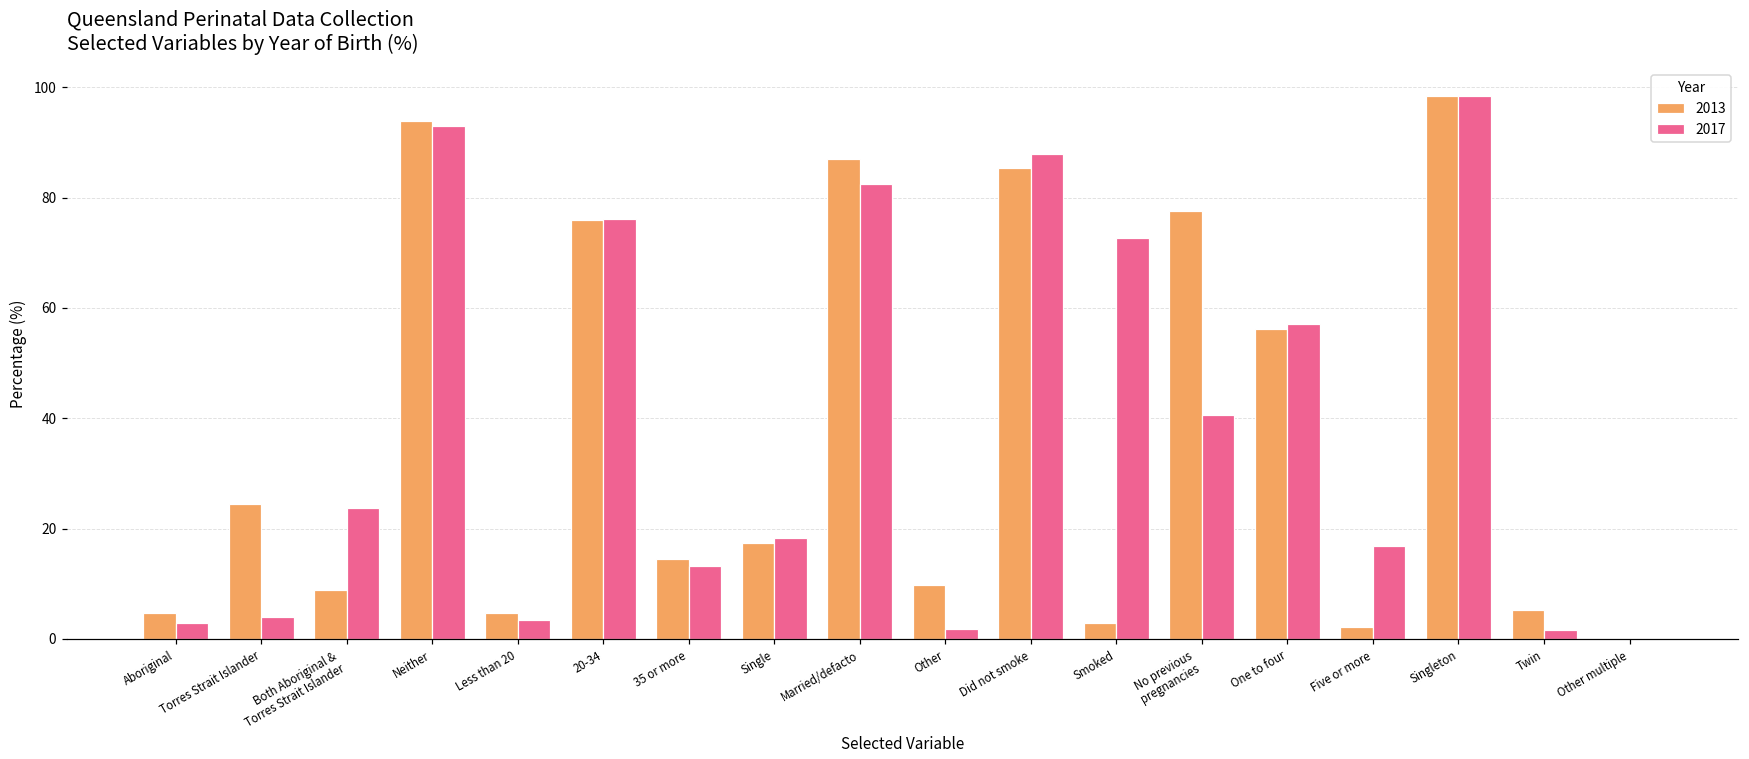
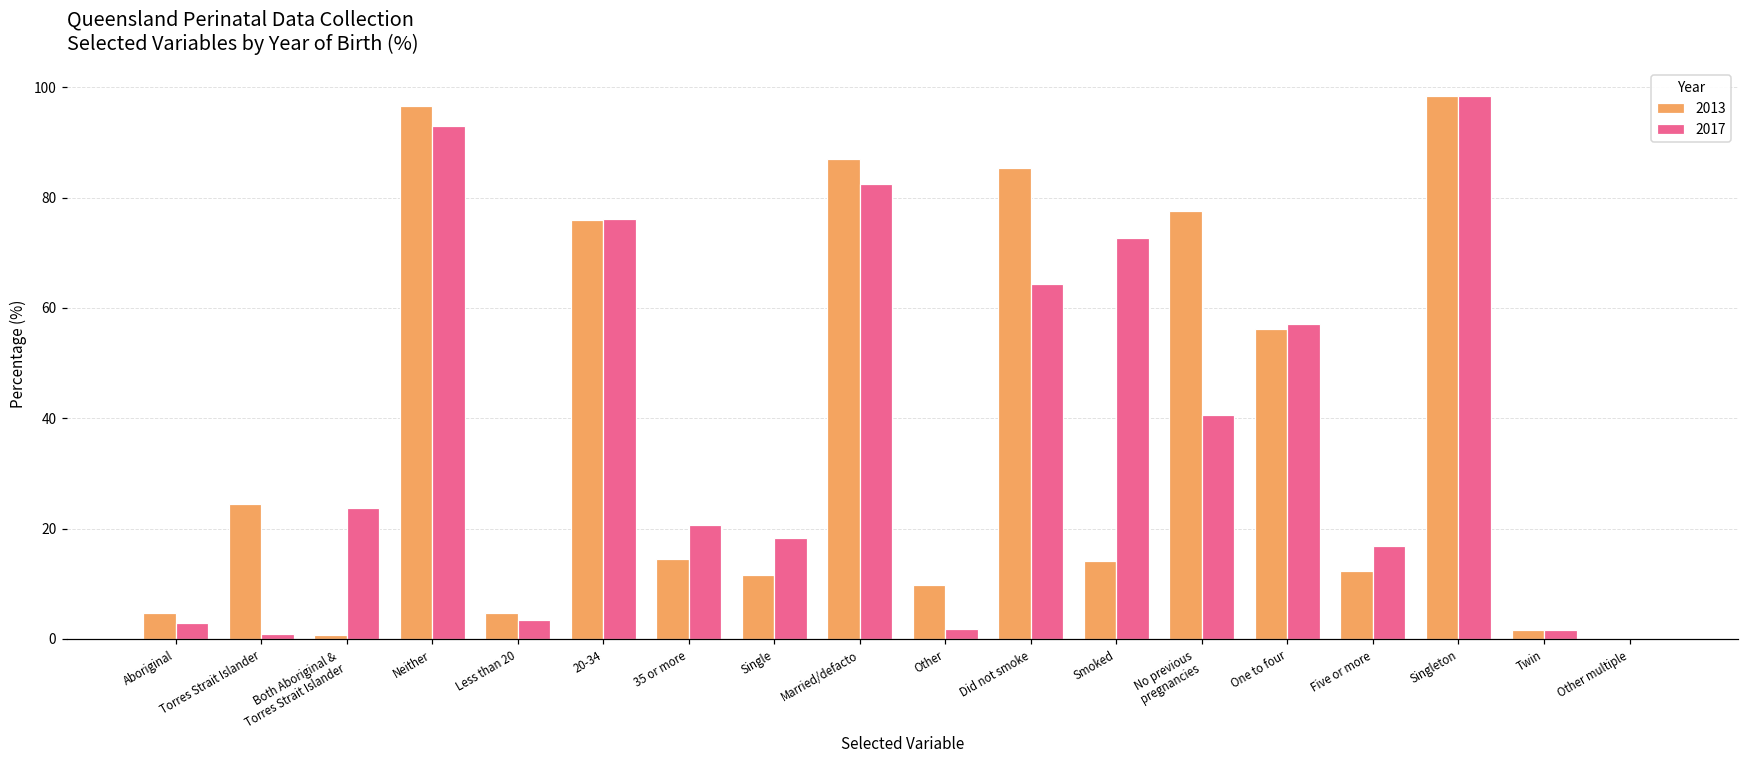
  {
    "2013": {
      "Aboriginal": 5,
      "Torres Strait Islander": 24,
-     "Both Aboriginal & Torres Strait Islander": 9,
-     "Neither": 94,
+     "Both Aboriginal & Torres Strait Islander": 1,
+     "Neither": 97,
      "Less than 20": 5,
      "20-34": 76,
      "35 or more": 14,
-     "Single": 17,
+     "Single": 11,
      "Married/defacto": 87,
      "Other": 10,
      "Did not smoke": 85,
-     "Smoked": 3,
+     "Smoked": 14,
      "No previous pregnancies": 78,
      "One to four": 56,
-     "Five or more": 2,
+     "Five or more": 12,
      "Singleton": 98,
-     "Twin": 5
+     "Twin": 2
    },
    "2017": {
      "Aboriginal": 3,
-     "Torres Strait Islander": 4,
+     "Torres Strait Islander": 1,
      "Both Aboriginal & Torres Strait Islander": 24,
      "Neither": 93,
      "Less than 20": 3,
      "20-34": 76,
-     "35 or more": 13,
+     "35 or more": 21,
      "Single": 18,
      "Married/defacto": 82,
      "Other": 2,
-     "Did not smoke": 88,
+     "Did not smoke": 64,
      "Smoked": 73,
      "No previous pregnancies": 41,
      "One to four": 57,
      "Five or more": 17,
      "Singleton": 98,
      "Twin": 2
    }
  }
